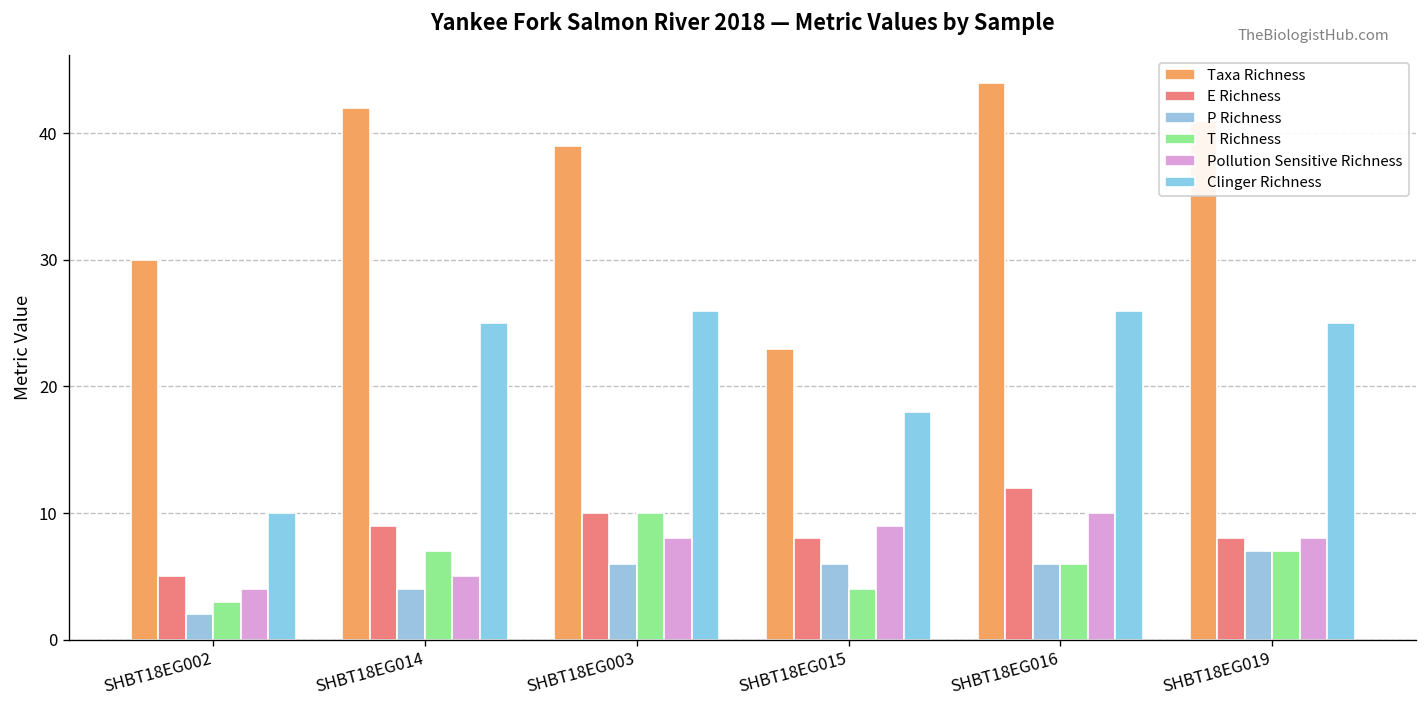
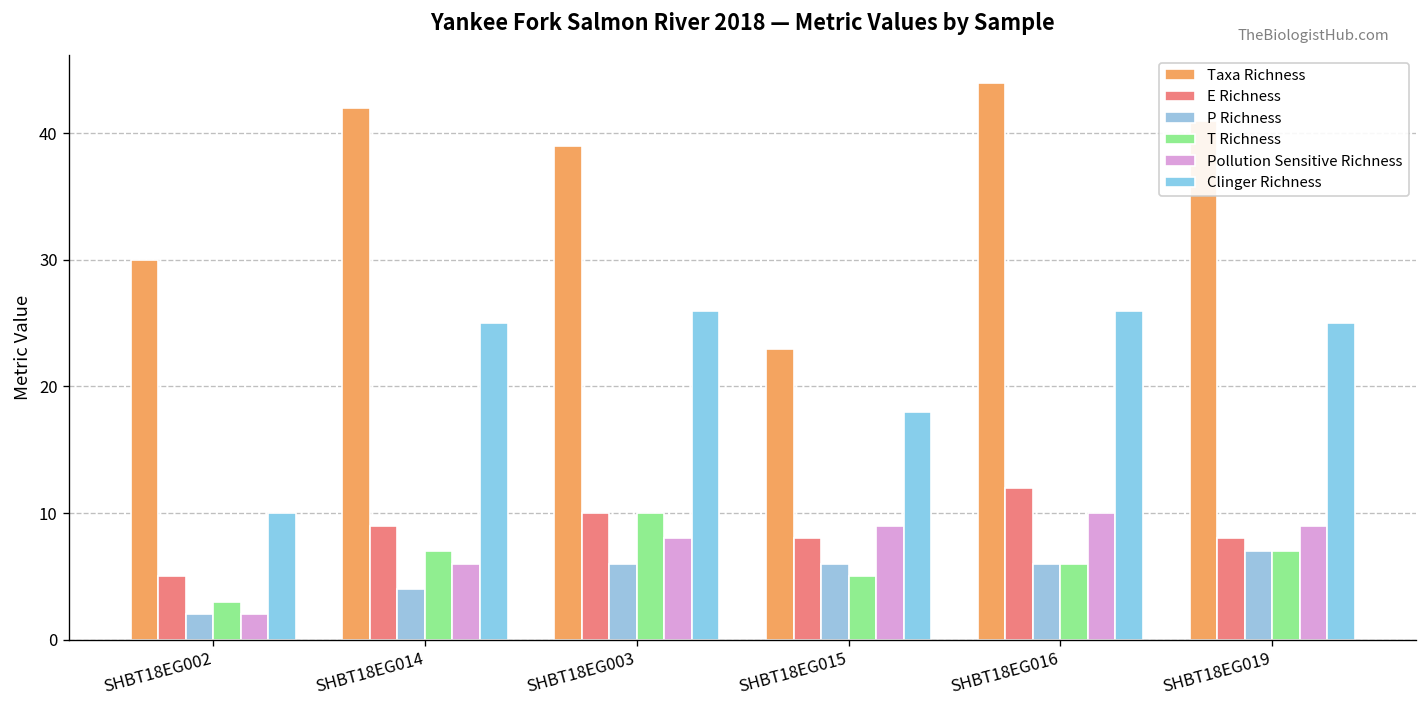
  {
    "T Richness": {
      "SHBT18EG002": 3,
      "SHBT18EG014": 7,
      "SHBT18EG003": 10,
-     "SHBT18EG015": 4,
+     "SHBT18EG015": 5,
      "SHBT18EG016": 6,
      "SHBT18EG019": 7
    },
    "Pollution Sensitive Richness": {
-     "SHBT18EG002": 4,
-     "SHBT18EG014": 5,
+     "SHBT18EG002": 2,
+     "SHBT18EG014": 6,
      "SHBT18EG003": 8,
      "SHBT18EG015": 9,
      "SHBT18EG016": 10,
-     "SHBT18EG019": 8
+     "SHBT18EG019": 9
    }
  }
